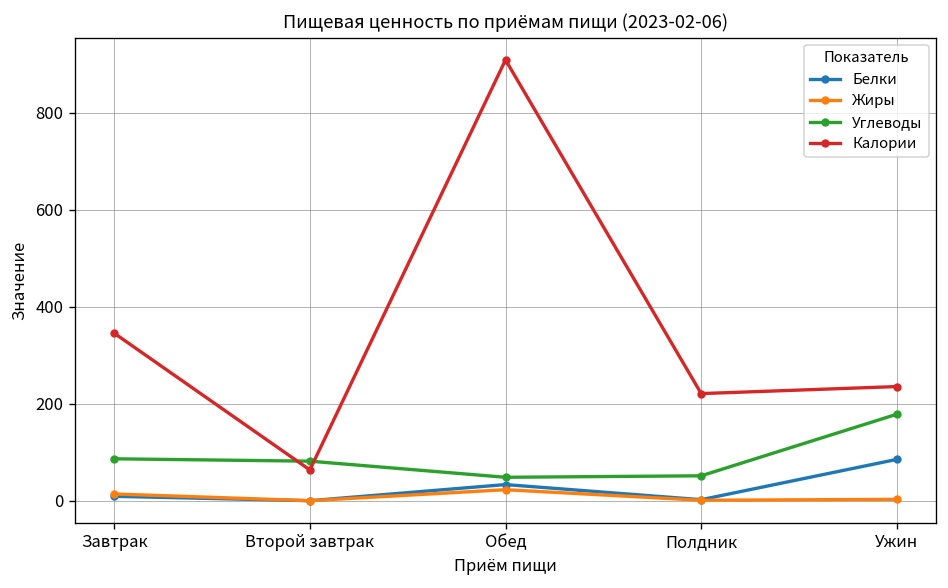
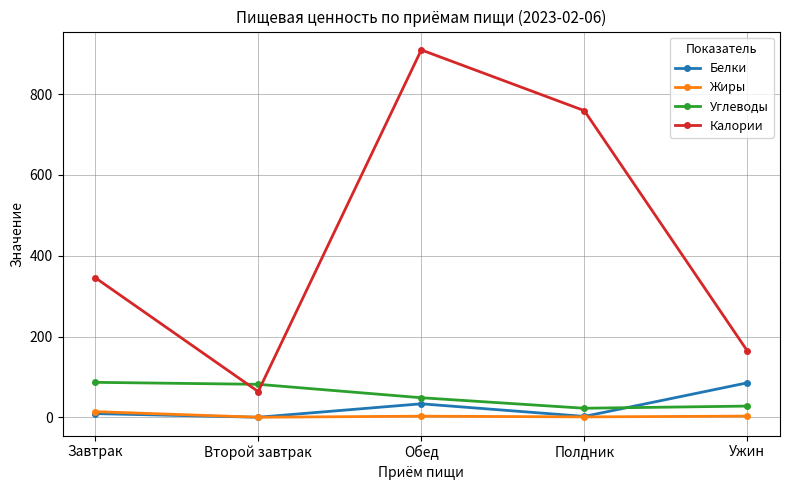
  {
    "Белки": {
      "Обед": 30,
      "Ужин": 90
    },
    "Жиры": {
-     "Обед": 20,
+     "Обед": 0,
      "Ужин": 0
    },
    "Углеводы": {
      "Завтрак": 90,
      "Второй завтрак": 80,
      "Обед": 50,
-     "Полдник": 50,
-     "Ужин": 180
+     "Полдник": 20,
+     "Ужин": 30
    },
    "Калории": {
      "Завтрак": 350,
      "Второй завтрак": 60,
      "Обед": 910,
-     "Полдник": 220,
-     "Ужин": 240
+     "Полдник": 760,
+     "Ужин": 160
    }
  }
